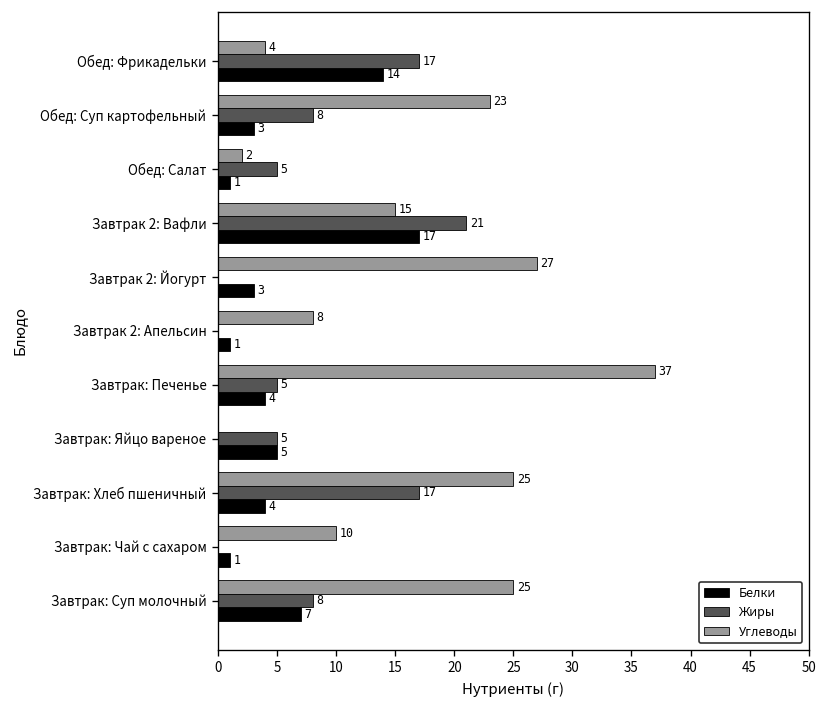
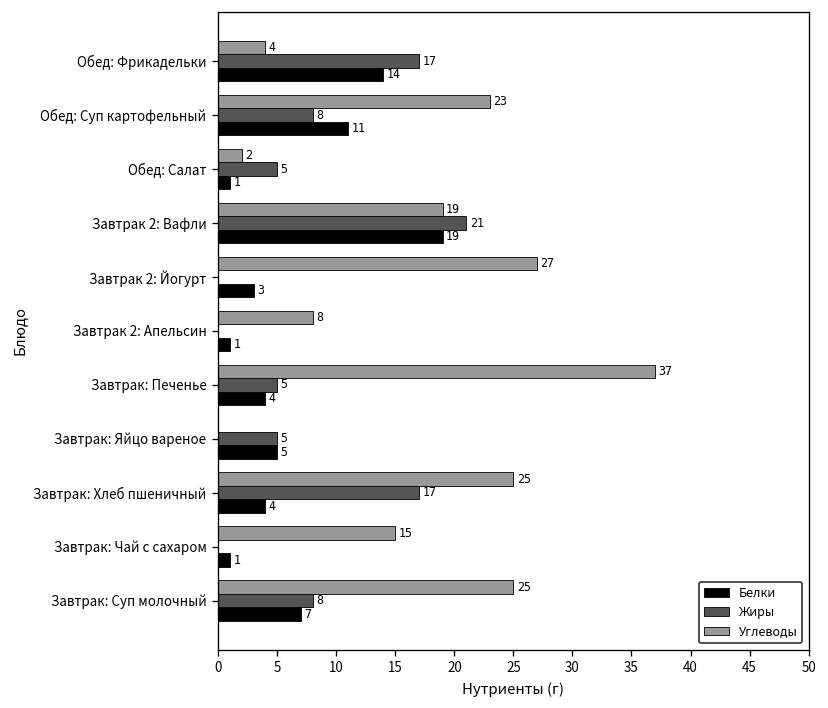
  {
    "Белки": {
      "Обед: Фрикадельки": 14,
-     "Обед: Суп картофельный": 3,
+     "Обед: Суп картофельный": 11,
      "Обед: Салат": 1,
-     "Завтрак 2: Вафли": 17,
+     "Завтрак 2: Вафли": 19,
      "Завтрак 2: Йогурт": 3,
      "Завтрак 2: Апельсин": 1,
      "Завтрак: Печенье": 4,
      "Завтрак: Яйцо вареное": 5,
      "Завтрак: Хлеб пшеничный": 4,
      "Завтрак: Чай с сахаром": 1,
      "Завтрак: Суп молочный": 7
    },
    "Жиры": {
      "Обед: Фрикадельки": 17,
      "Обед: Суп картофельный": 8,
      "Обед: Салат": 5,
      "Завтрак 2: Вафли": 21,
      "Завтрак: Печенье": 5,
      "Завтрак: Яйцо вареное": 5,
      "Завтрак: Хлеб пшеничный": 17,
      "Завтрак: Суп молочный": 8
    },
    "Углеводы": {
      "Обед: Фрикадельки": 4,
      "Обед: Суп картофельный": 23,
      "Обед: Салат": 2,
-     "Завтрак 2: Вафли": 15,
+     "Завтрак 2: Вафли": 19,
      "Завтрак 2: Йогурт": 27,
      "Завтрак 2: Апельсин": 8,
      "Завтрак: Печенье": 37,
      "Завтрак: Хлеб пшеничный": 25,
-     "Завтрак: Чай с сахаром": 10,
+     "Завтрак: Чай с сахаром": 15,
      "Завтрак: Суп молочный": 25
    }
  }
